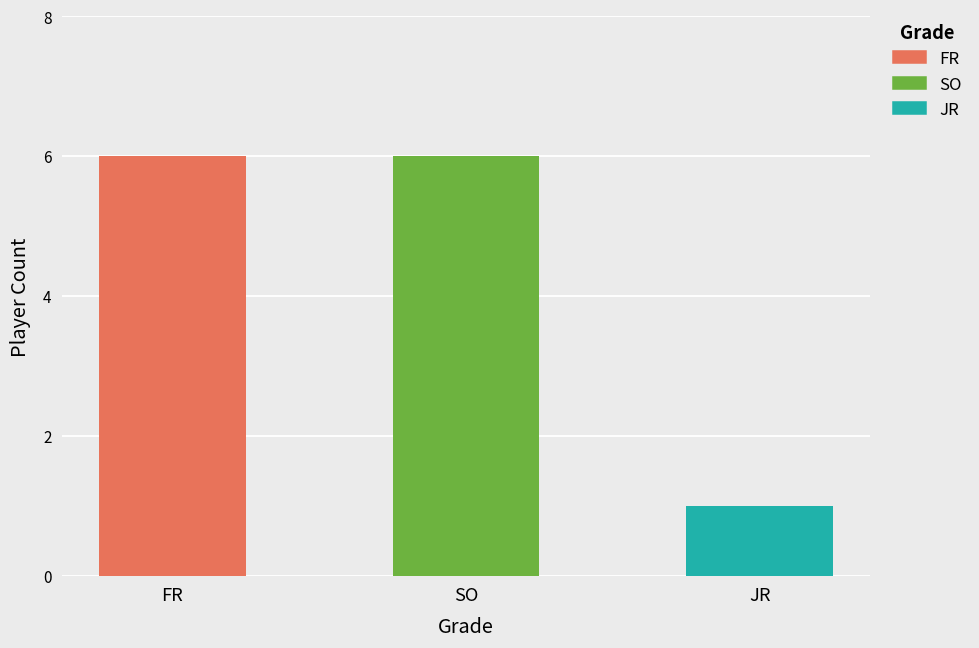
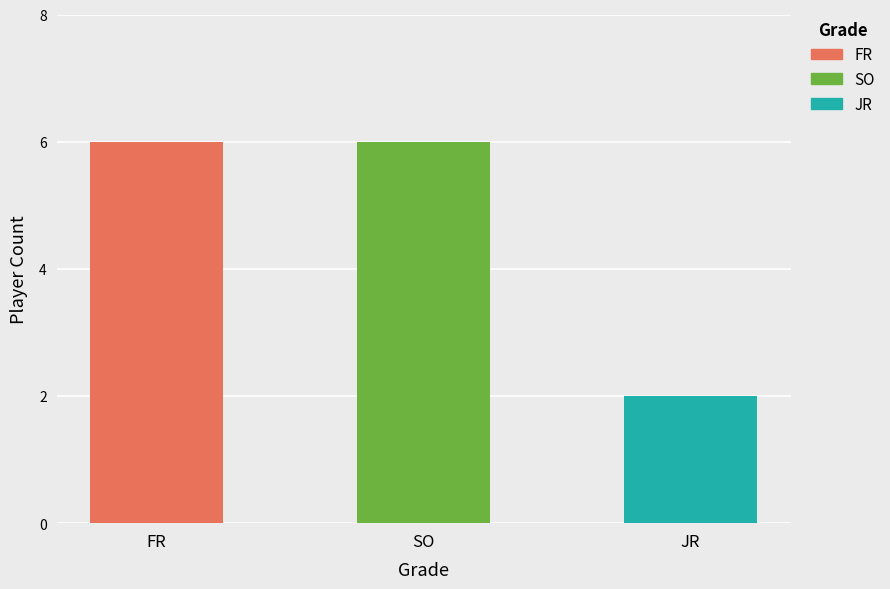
  {
    "FR": 6,
    "SO": 6,
-   "JR": 1
+   "JR": 2
  }
